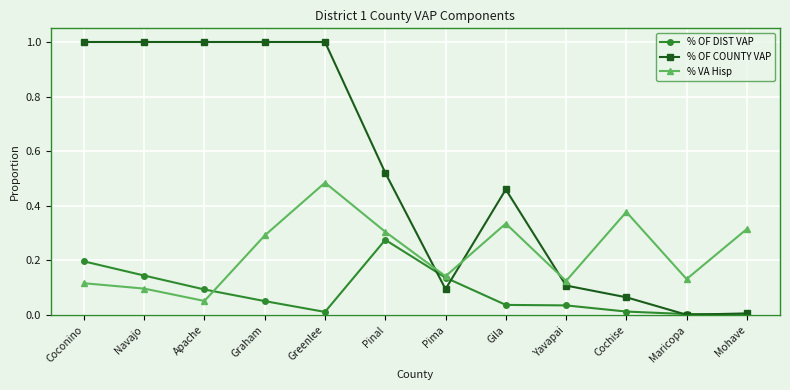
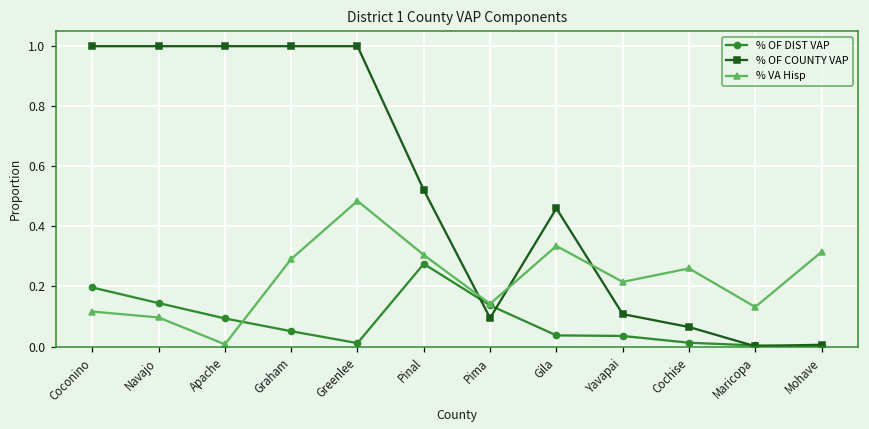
  {
    "% VA Hisp": {
      "Coconino": 0.12,
      "Navajo": 0.10,
-     "Apache": 0.05,
+     "Apache": 0.01,
      "Graham": 0.29,
      "Greenlee": 0.48,
      "Pinal": 0.30,
      "Gila": 0.33,
-     "Yavapai": 0.12,
-     "Cochise": 0.38,
+     "Yavapai": 0.22,
+     "Cochise": 0.26,
      "Maricopa": 0.13,
      "Mohave": 0.32
    }
  }
